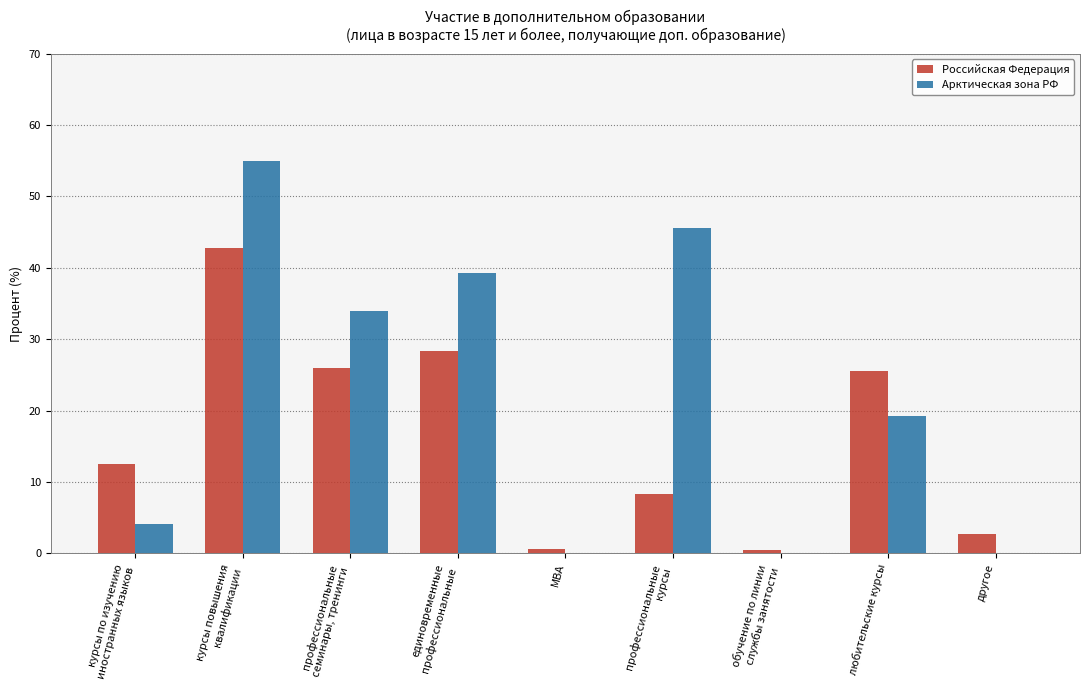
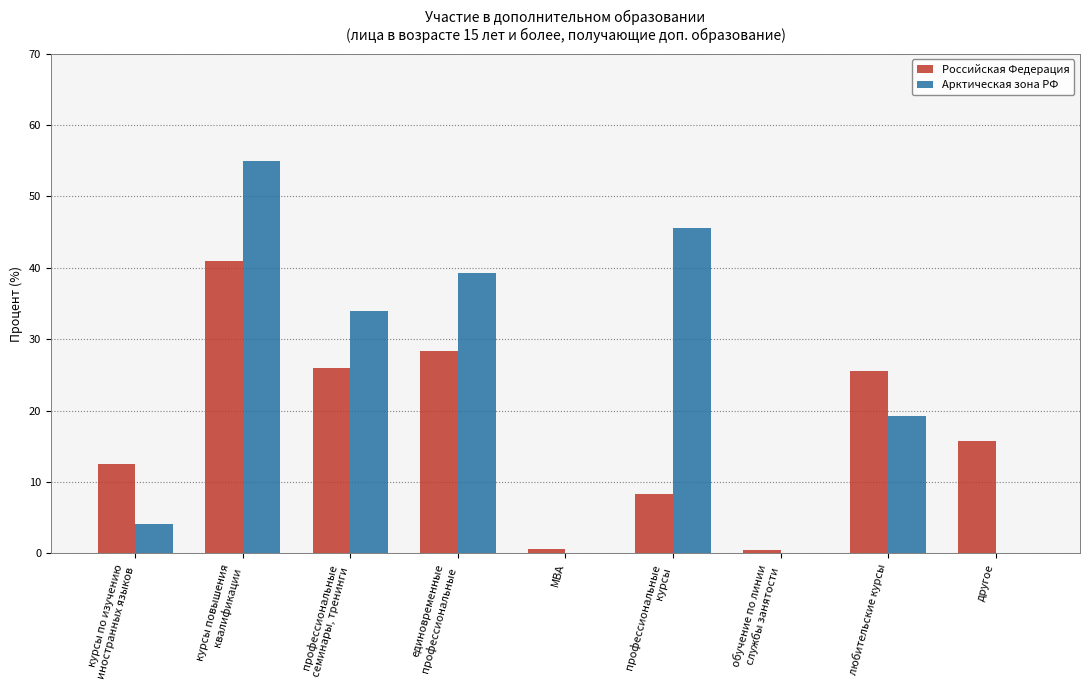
  {
    "Российская Федерация": {
      "курсы по изучению иностранных языков": 13,
-     "курсы повышения квалификации": 43,
+     "курсы повышения квалификации": 41,
      "профессиональные семинары, тренинги": 26,
      "единовременные профессиональные": 28,
      "МВА": 1,
      "профессиональные курсы": 8,
      "обучение по линии службы занятости": 1,
      "любительские курсы": 26,
-     "другое": 3
+     "другое": 16
    },
    "Арктическая зона РФ": {
      "курсы по изучению иностранных языков": 4,
      "курсы повышения квалификации": 55,
      "профессиональные семинары, тренинги": 34,
      "единовременные профессиональные": 39,
      "МВА": 0,
      "профессиональные курсы": 46,
      "обучение по линии службы занятости": 0,
      "любительские курсы": 19,
      "другое": 0
    }
  }
